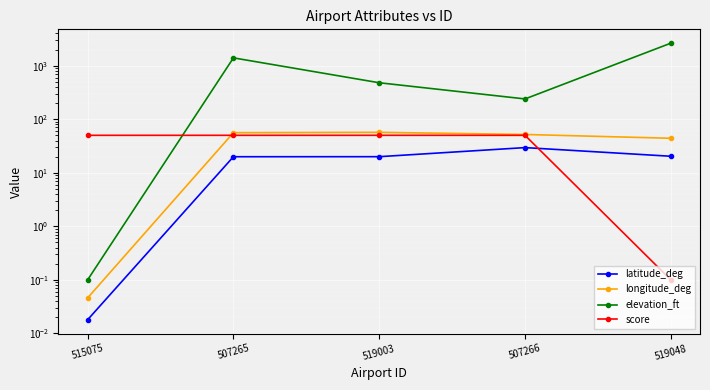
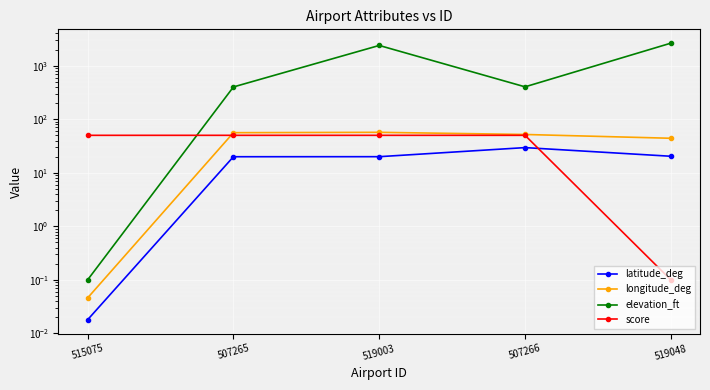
  {
    "latitude_deg": {
      "515075": 0.018,
      "507265": 20,
      "519003": 20,
      "507266": 30,
      "519048": 20
    },
    "longitude_deg": {
      "515075": 0.05,
      "507265": 60,
      "519003": 60,
      "519048": 40
    },
    "elevation_ft": {
      "515075": 0.10,
-     "507265": 1400,
-     "519003": 500,
-     "507266": 200,
+     "507265": 400,
+     "519003": 2000,
+     "507266": 400,
      "519048": 3000
    },
    "score": {
      "515075": 50,
      "507265": 50,
      "519003": 50
    }
  }
